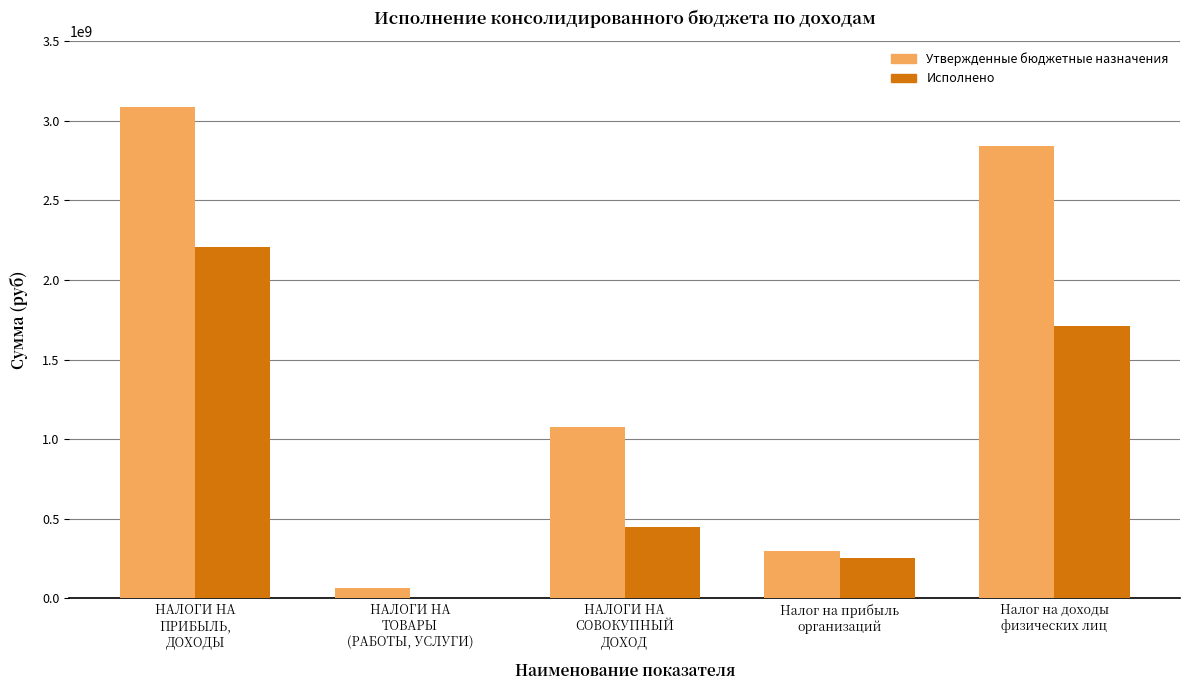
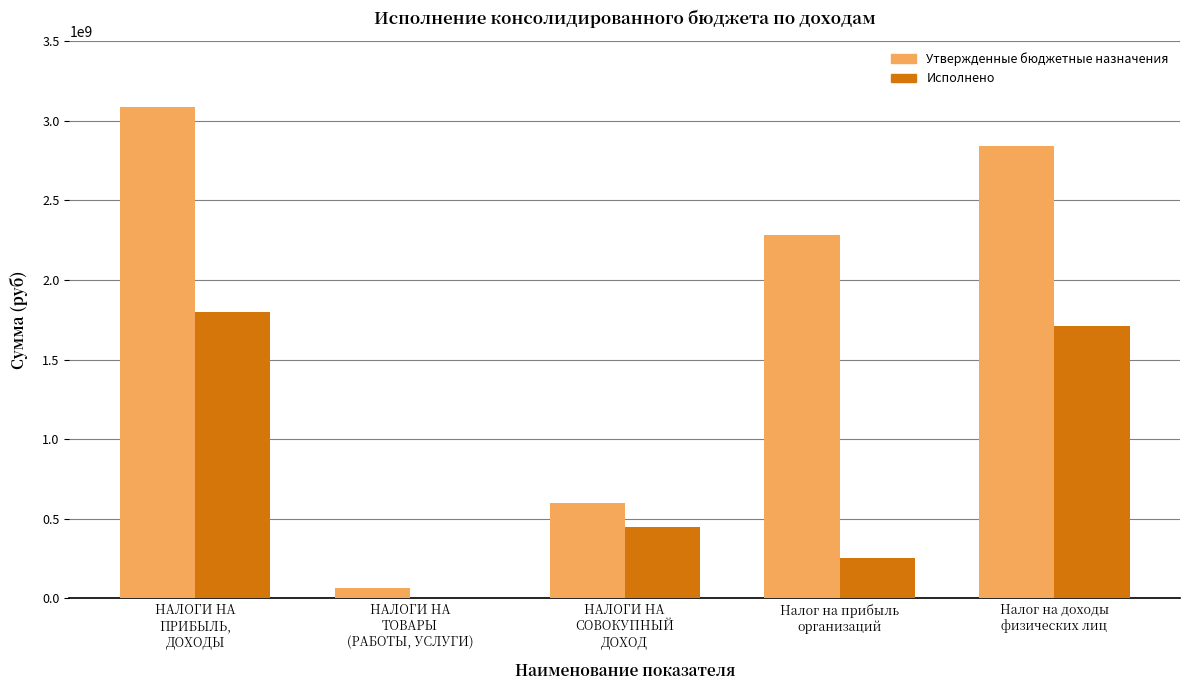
  {
    "Утвержденные бюджетные назначения": {
      "НАЛОГИ НА ПРИБЫЛЬ, ДОХОДЫ": 3090000000,
      "НАЛОГИ НА ТОВАРЫ (РАБОТЫ, УСЛУГИ)": 60000000,
-     "НАЛОГИ НА СОВОКУПНЫЙ ДОХОД": 1080000000,
-     "Налог на прибыль организаций": 300000000,
+     "НАЛОГИ НА СОВОКУПНЫЙ ДОХОД": 600000000,
+     "Налог на прибыль организаций": 2280000000,
      "Налог на доходы физических лиц": 2840000000
    },
    "Исполнено": {
-     "НАЛОГИ НА ПРИБЫЛЬ, ДОХОДЫ": 2210000000,
+     "НАЛОГИ НА ПРИБЫЛЬ, ДОХОДЫ": 1800000000,
      "НАЛОГИ НА СОВОКУПНЫЙ ДОХОД": 450000000,
      "Налог на прибыль организаций": 250000000,
      "Налог на доходы физических лиц": 1710000000
    }
  }
